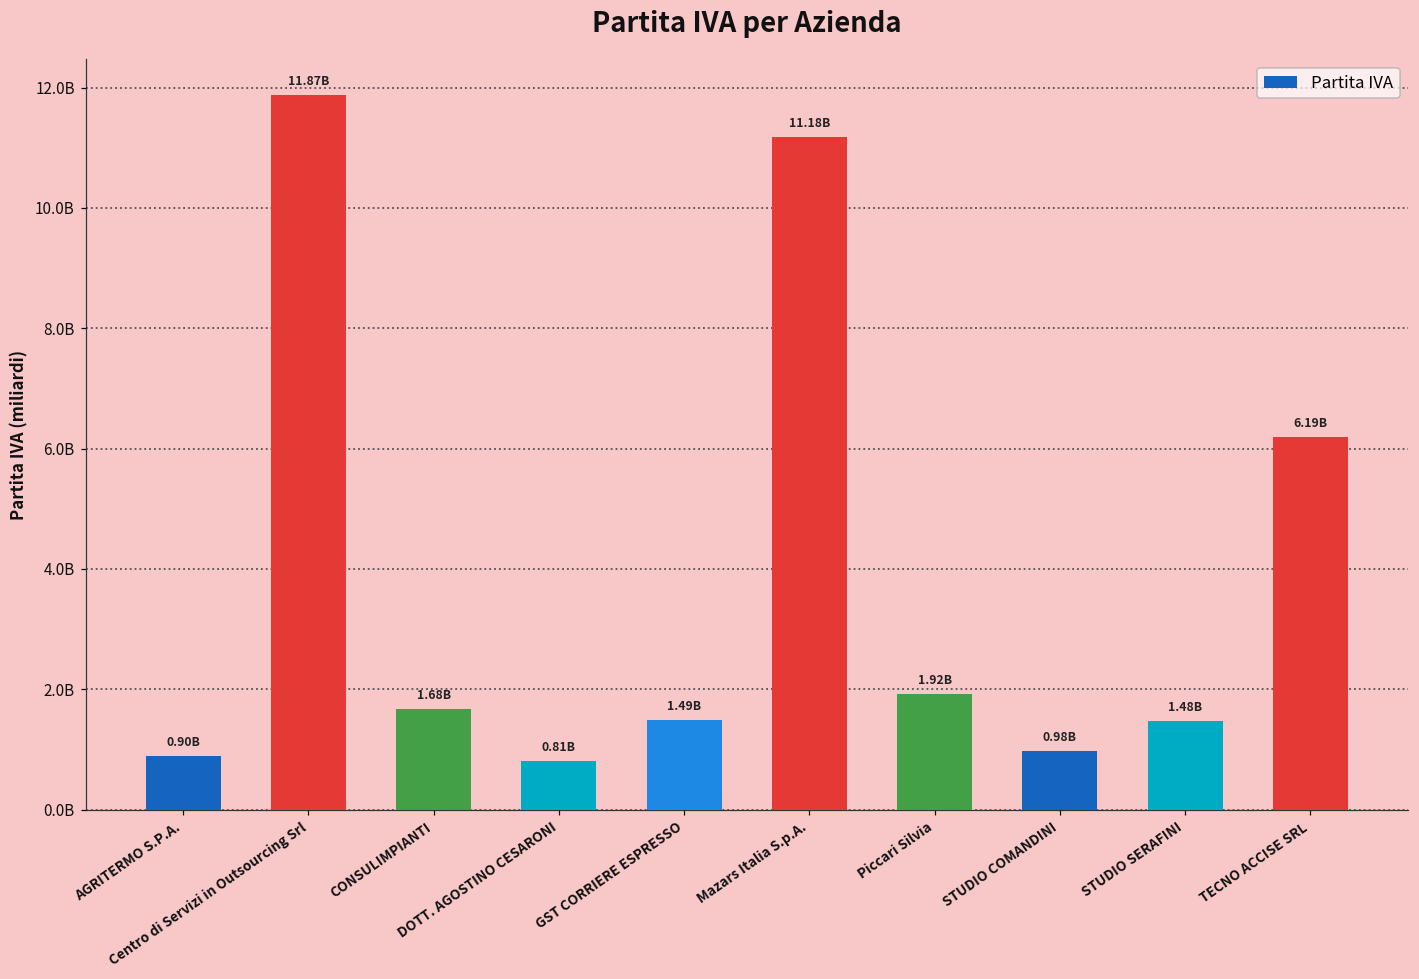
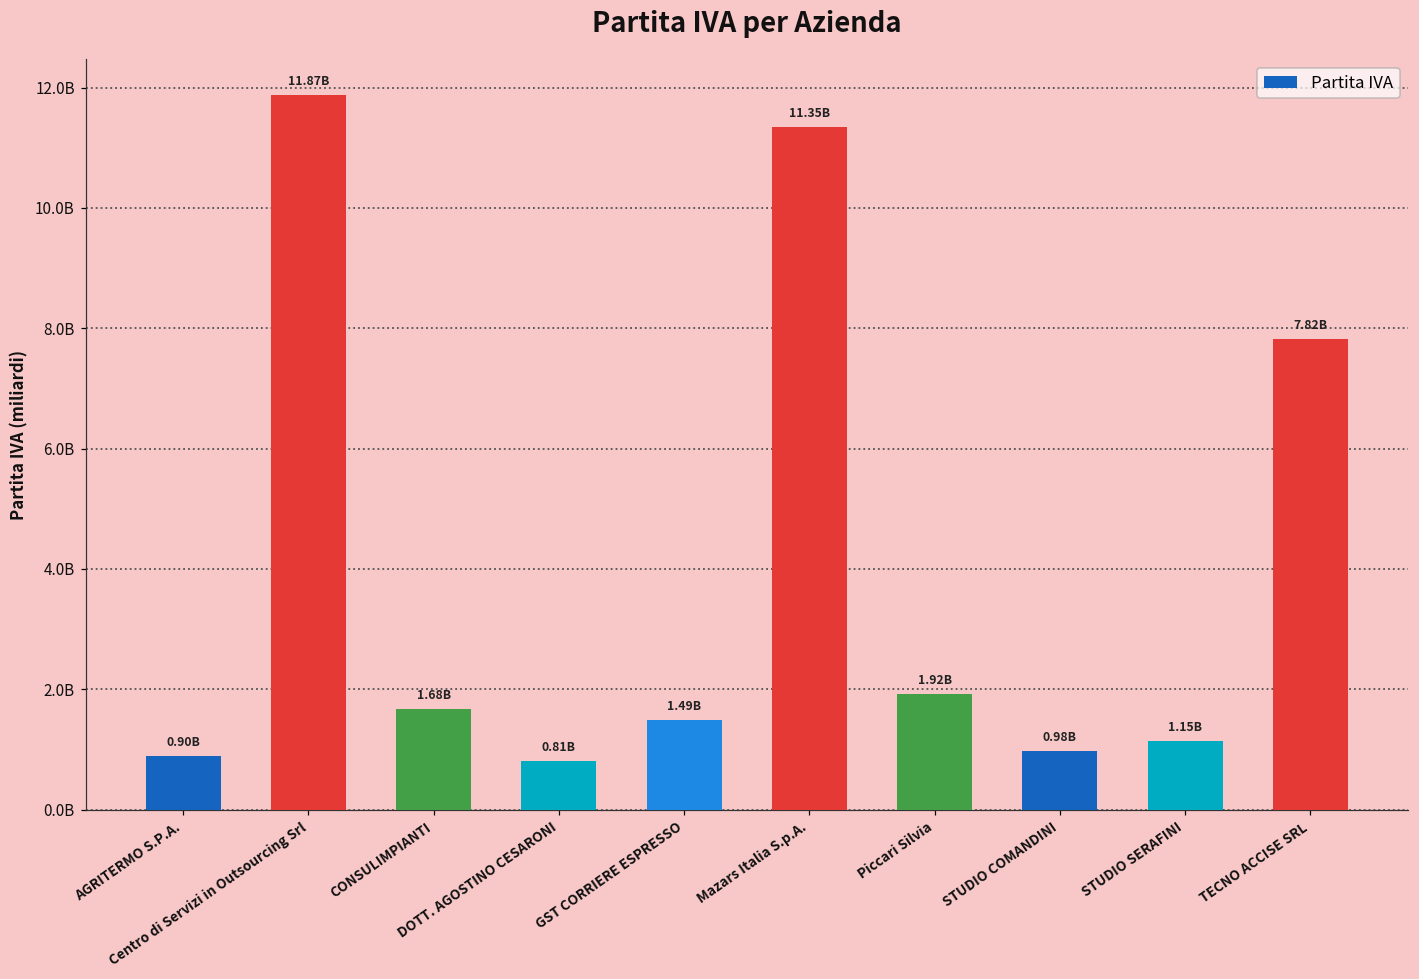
  {
    "AGRITERMO S.P.A.": "0.90B",
    "Centro di Servizi in Outsourcing Srl": "11.87B",
    "CONSULIMPIANTI": "1.68B",
    "DOTT. AGOSTINO CESARONI": "0.81B",
    "GST CORRIERE ESPRESSO": "1.49B",
-   "Mazars Italia S.p.A.": "11.18B",
+   "Mazars Italia S.p.A.": "11.35B",
    "Piccari Silvia": "1.92B",
    "STUDIO COMANDINI": "0.98B",
-   "STUDIO SERAFINI": "1.48B",
-   "TECNO ACCISE SRL": "6.19B"
+   "STUDIO SERAFINI": "1.15B",
+   "TECNO ACCISE SRL": "7.82B"
  }
